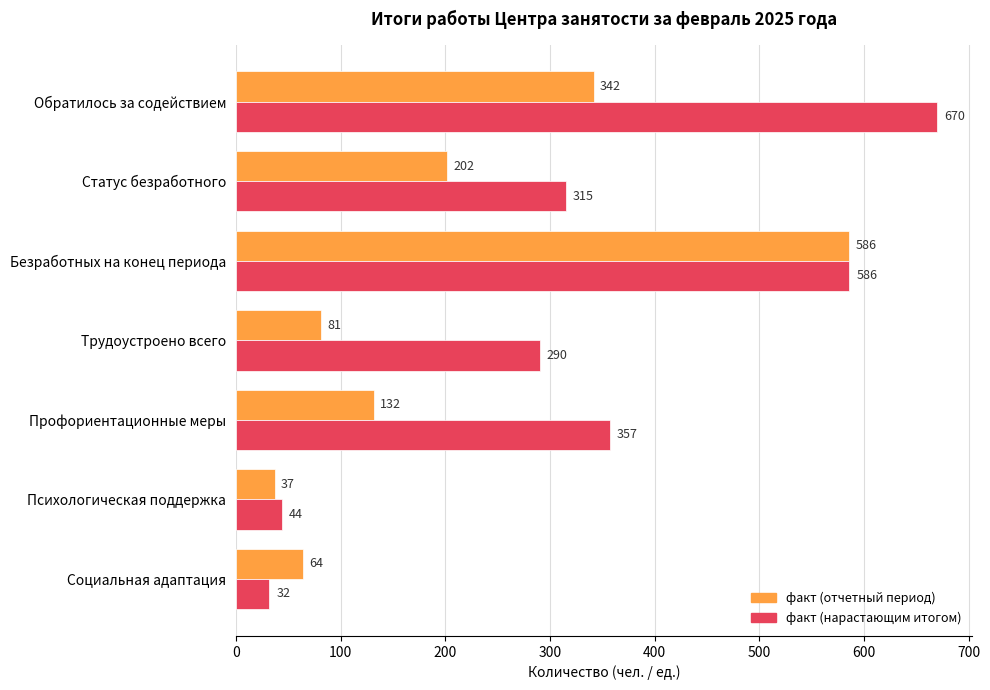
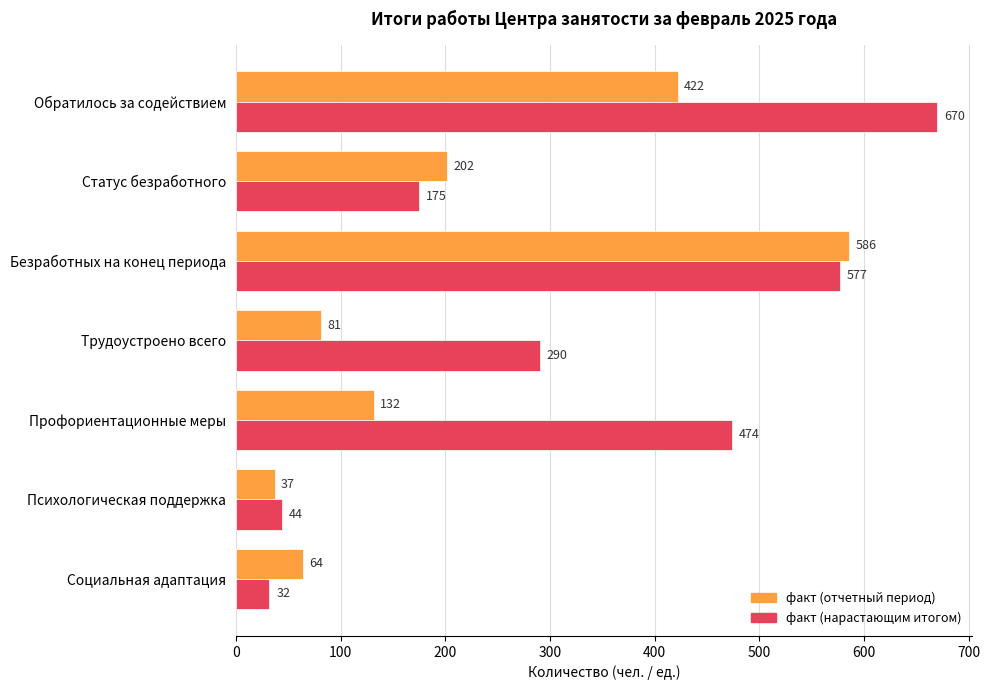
  {
    "факт (отчетный период)": {
-     "Обратилось за содействием": 342,
+     "Обратилось за содействием": 422,
      "Статус безработного": 202,
      "Безработных на конец периода": 586,
      "Трудоустроено всего": 81,
      "Профориентационные меры": 132,
      "Психологическая поддержка": 37,
      "Социальная адаптация": 64
    },
    "факт (нарастающим итогом)": {
      "Обратилось за содействием": 670,
-     "Статус безработного": 315,
-     "Безработных на конец периода": 586,
+     "Статус безработного": 175,
+     "Безработных на конец периода": 577,
      "Трудоустроено всего": 290,
-     "Профориентационные меры": 357,
+     "Профориентационные меры": 474,
      "Психологическая поддержка": 44,
      "Социальная адаптация": 32
    }
  }
